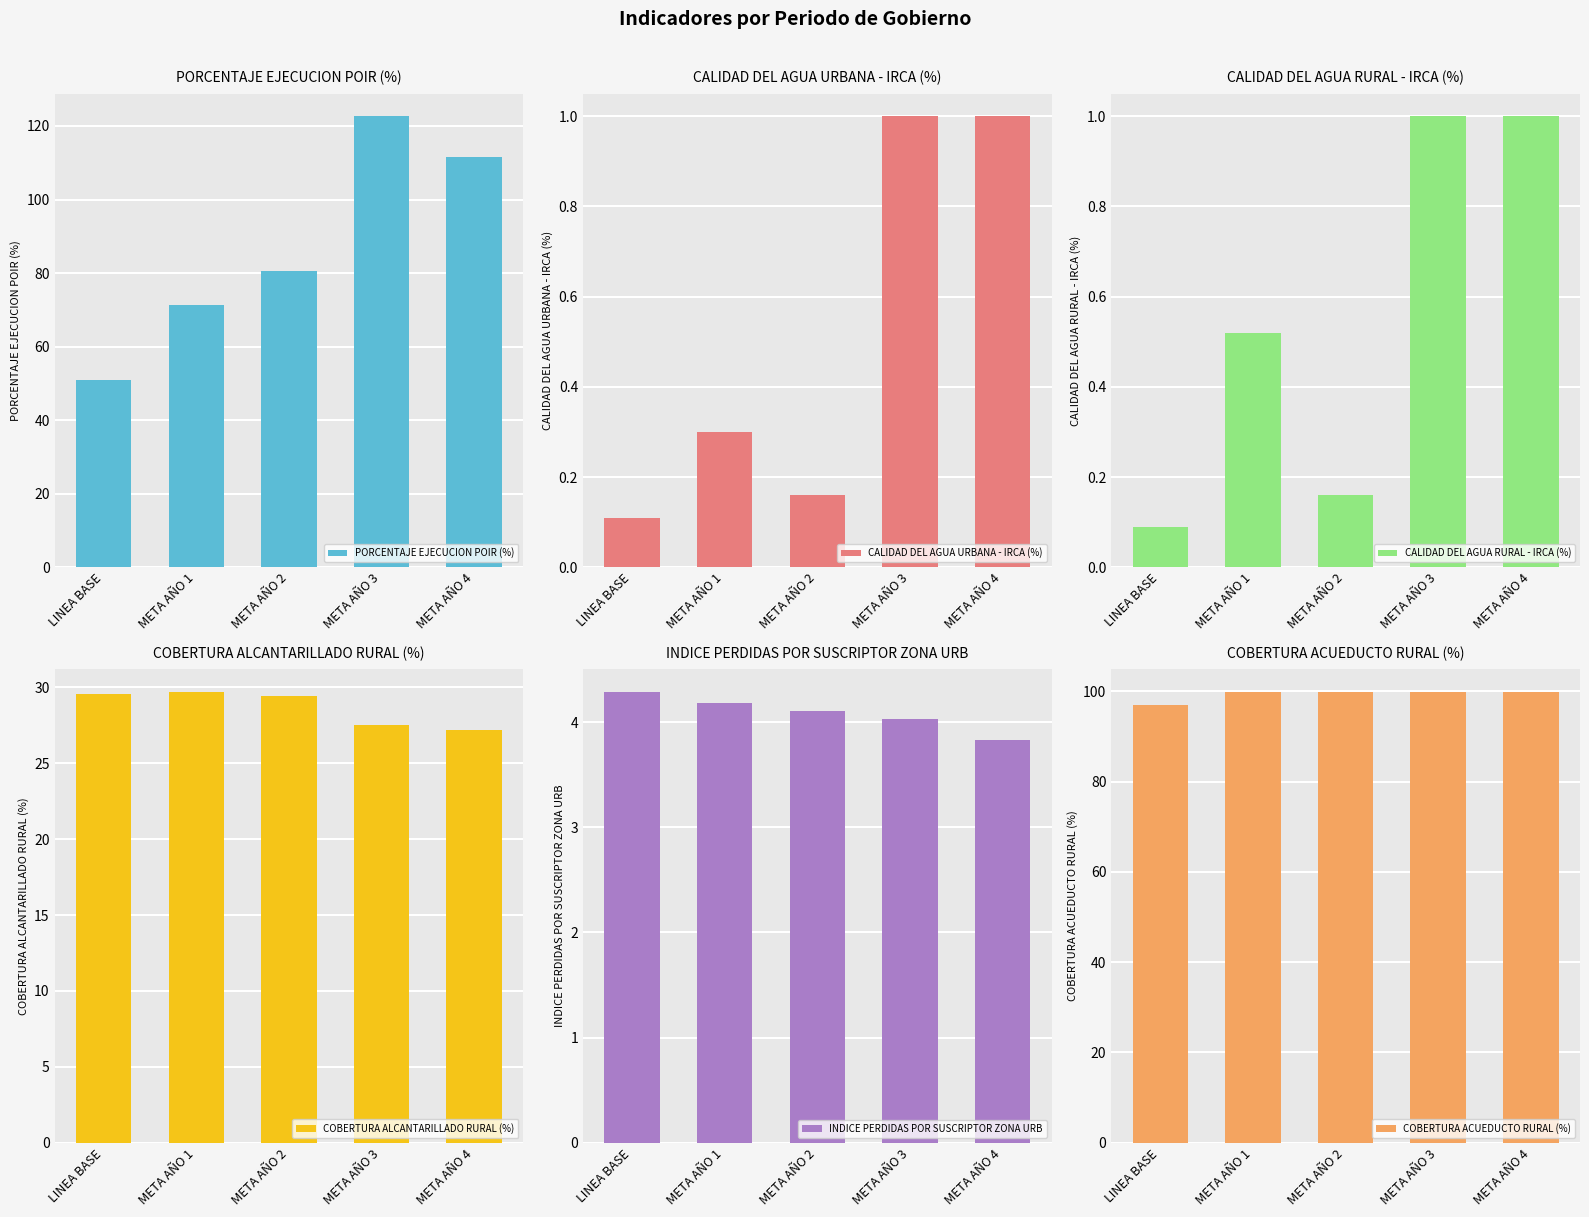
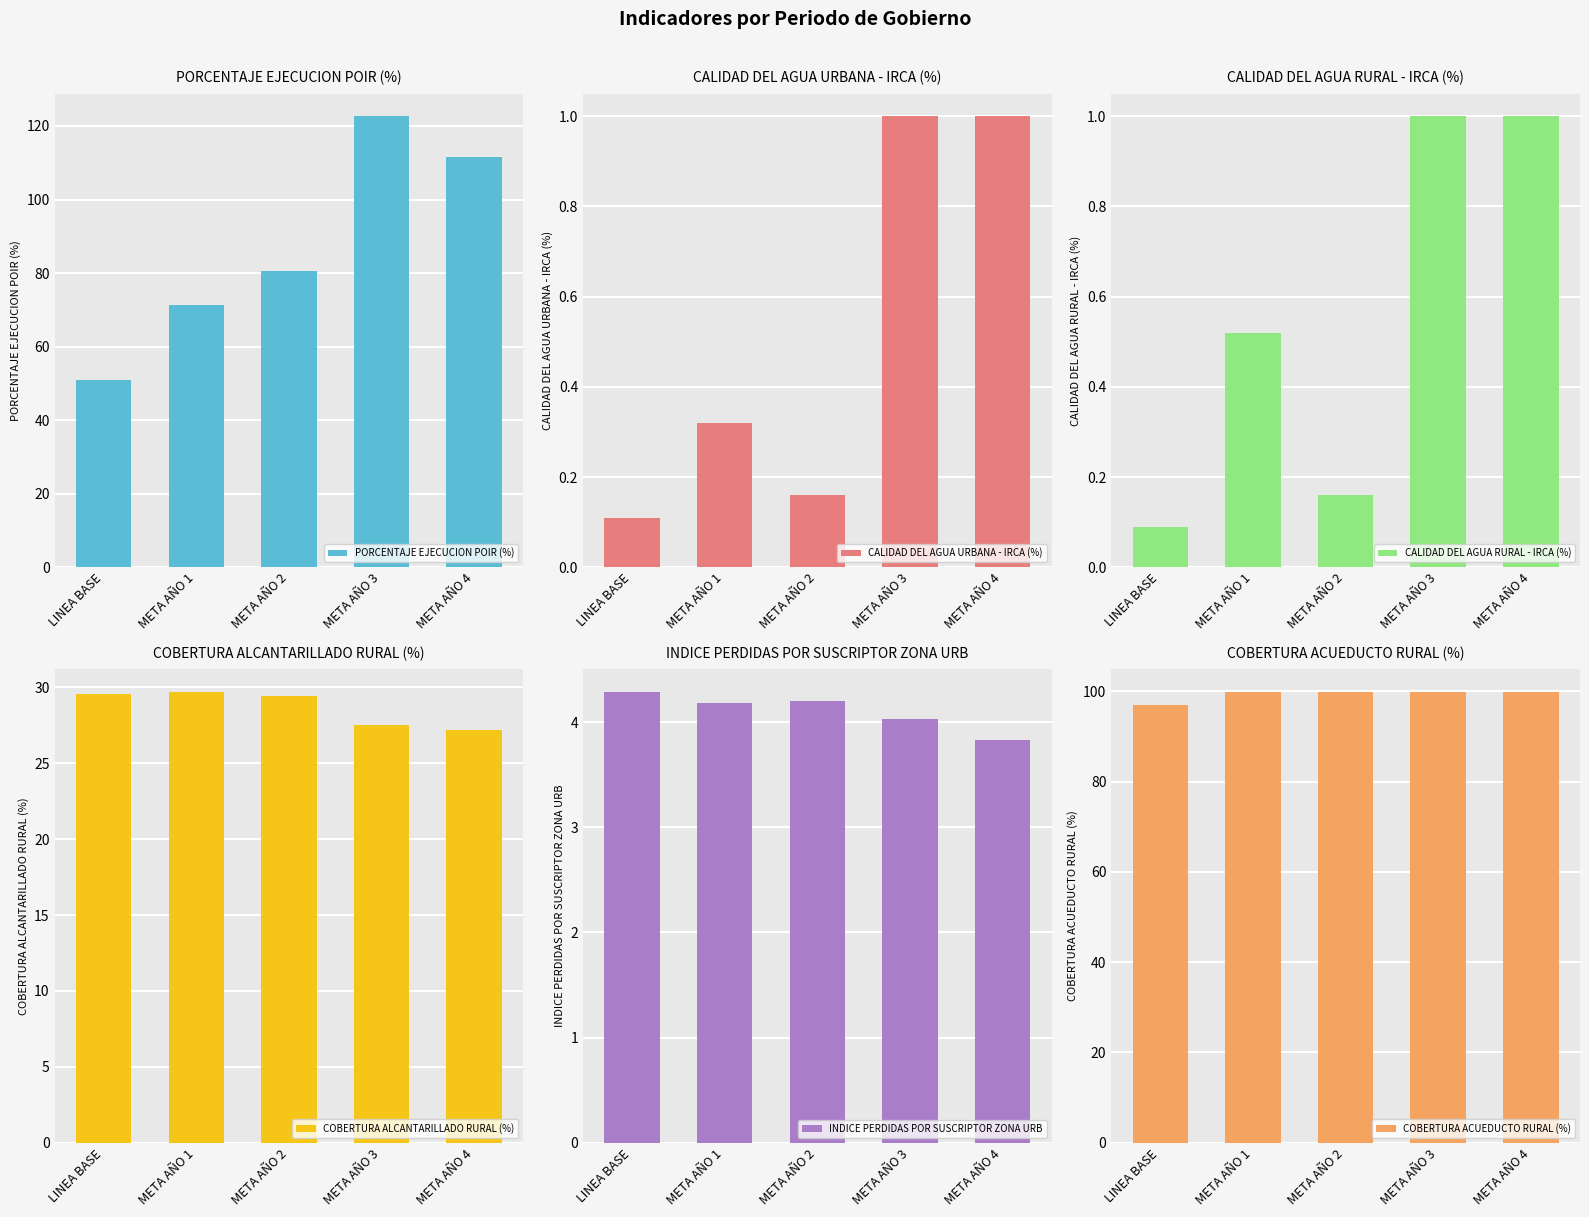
  {
    "PORCENTAJE EJECUCION POIR (%)": {
      "LINEA BASE": 51,
      "META AÑO 1": 71,
      "META AÑO 2": 80,
      "META AÑO 3": 123,
      "META AÑO 4": 111
    },
    "CALIDAD DEL AGUA URBANA - IRCA (%)": {
      "LINEA BASE": 0.11,
-     "META AÑO 1": 0.30,
+     "META AÑO 1": 0.32,
      "META AÑO 2": 0.16,
      "META AÑO 3": 1.00,
      "META AÑO 4": 1.00
    },
    "CALIDAD DEL AGUA RURAL - IRCA (%)": {
      "LINEA BASE": 0.09,
      "META AÑO 1": 0.52,
      "META AÑO 2": 0.16,
      "META AÑO 3": 1.00,
      "META AÑO 4": 1.00
    },
    "COBERTURA ALCANTARILLADO RURAL (%)": {
      "LINEA BASE": 29.6,
      "META AÑO 1": 29.7,
      "META AÑO 2": 29.4,
      "META AÑO 3": 27.5,
      "META AÑO 4": 27.2
    },
    "INDICE PERDIDAS POR SUSCRIPTOR ZONA URB": {
      "LINEA BASE": 4.29,
      "META AÑO 1": 4.18,
-     "META AÑO 2": 4.11,
+     "META AÑO 2": 4.20,
      "META AÑO 3": 4.03,
      "META AÑO 4": 3.83
    },
    "COBERTURA ACUEDUCTO RURAL (%)": {
      "LINEA BASE": 97,
      "META AÑO 1": 100,
      "META AÑO 2": 100,
      "META AÑO 3": 100,
      "META AÑO 4": 100
    }
  }
